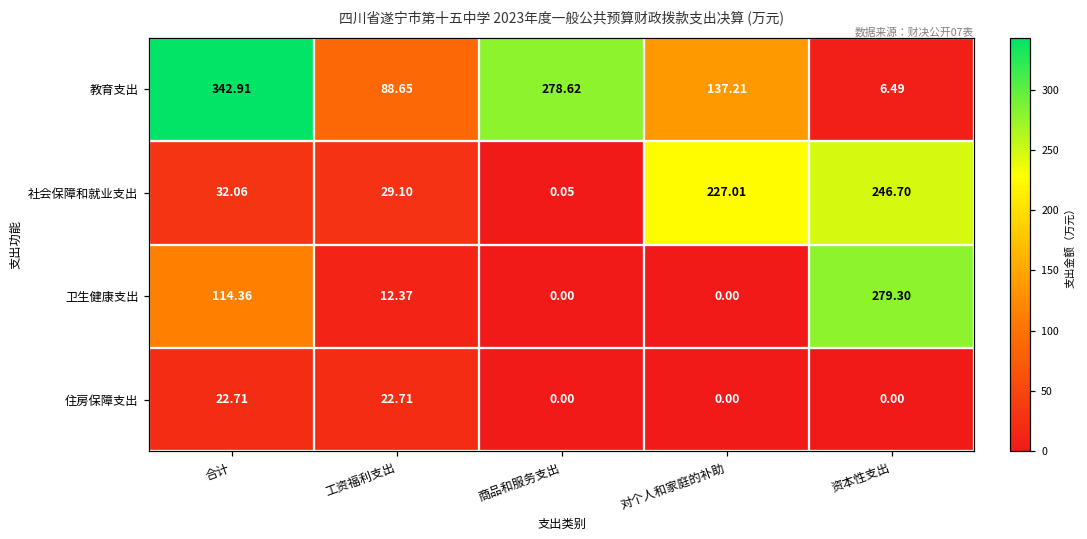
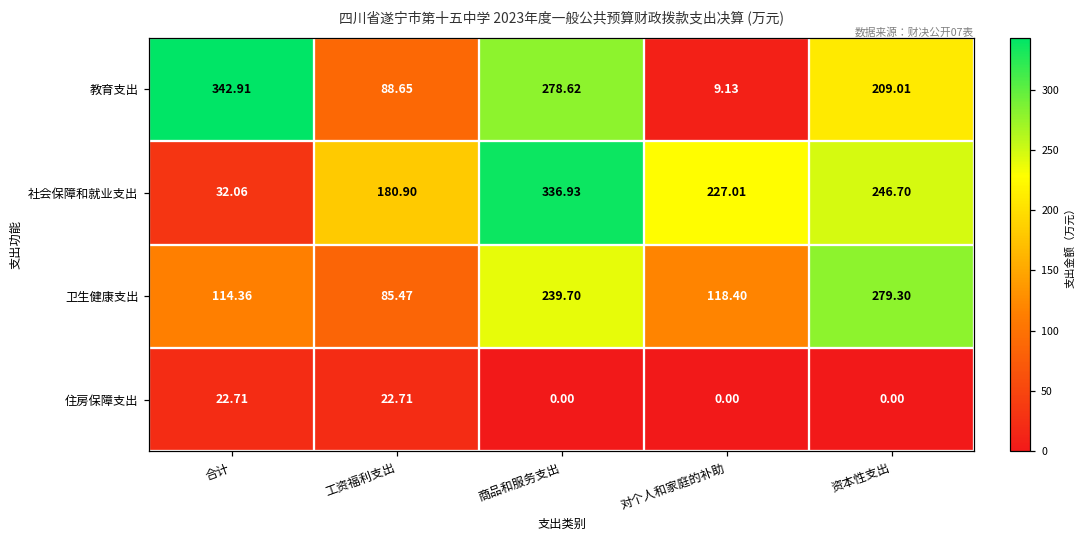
  {
    "教育支出": {
      "合计": 342.91,
      "工资福利支出": 88.65,
      "商品和服务支出": 278.62,
-     "对个人和家庭的补助": 137.21,
-     "资本性支出": 6.49
+     "对个人和家庭的补助": 9.13,
+     "资本性支出": 209.01
    },
    "社会保障和就业支出": {
      "合计": 32.06,
-     "工资福利支出": 29.10,
-     "商品和服务支出": 0.05,
+     "工资福利支出": 180.90,
+     "商品和服务支出": 336.93,
      "对个人和家庭的补助": 227.01,
      "资本性支出": 246.70
    },
    "卫生健康支出": {
      "合计": 114.36,
-     "工资福利支出": 12.37,
-     "商品和服务支出": 0.00,
-     "对个人和家庭的补助": 0.00,
+     "工资福利支出": 85.47,
+     "商品和服务支出": 239.70,
+     "对个人和家庭的补助": 118.40,
      "资本性支出": 279.30
    },
    "住房保障支出": {
      "合计": 22.71,
      "工资福利支出": 22.71,
      "商品和服务支出": 0.00,
      "对个人和家庭的补助": 0.00,
      "资本性支出": 0.00
    }
  }
